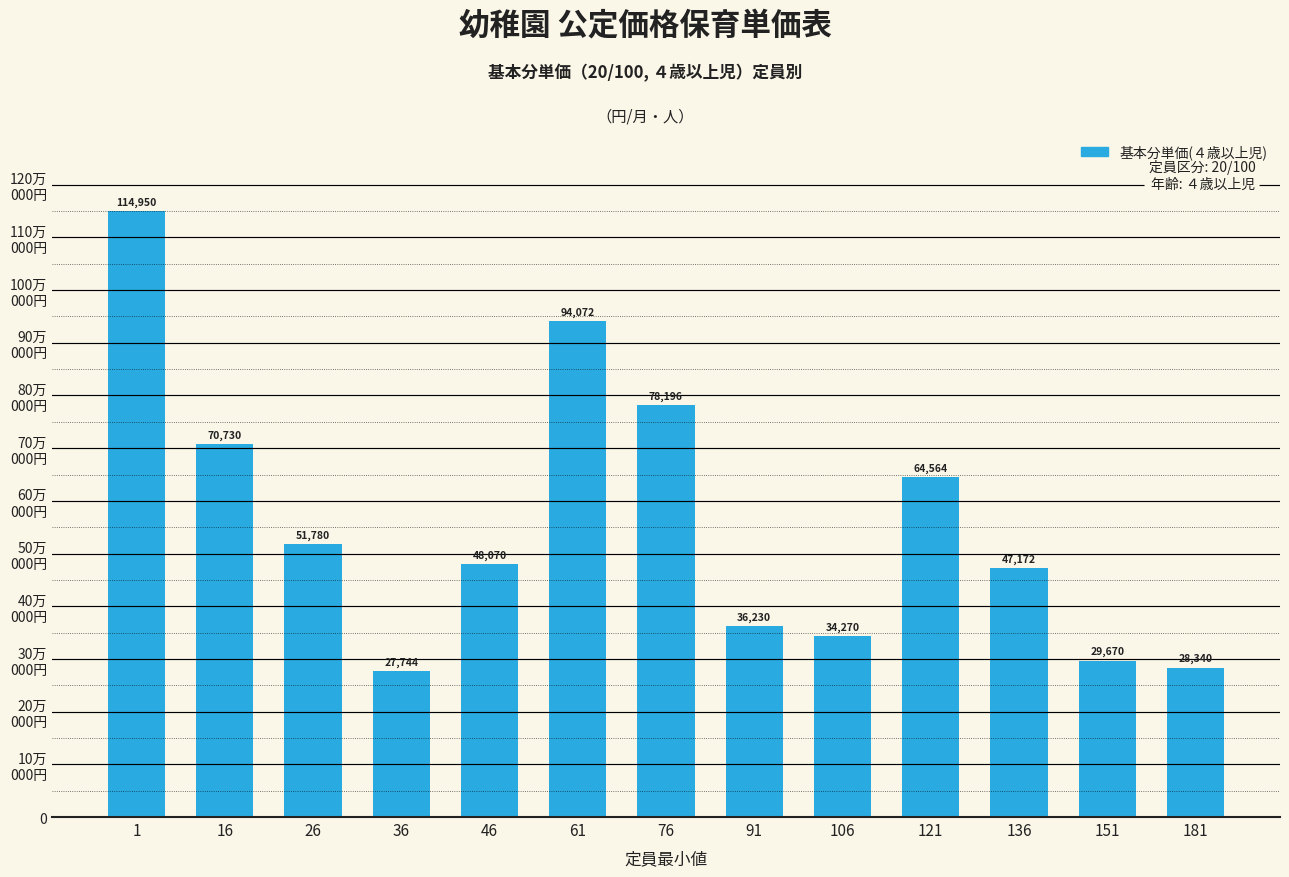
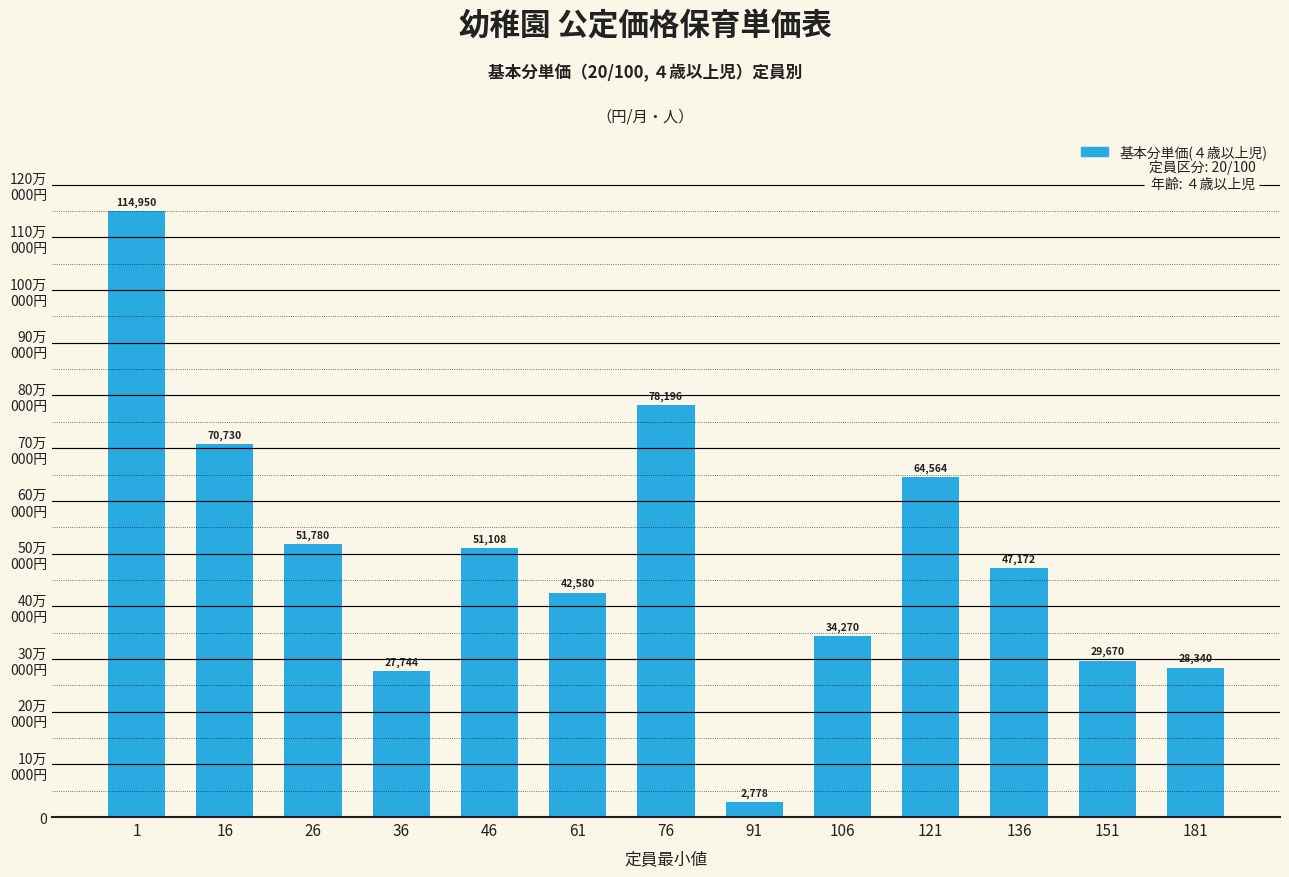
  {
    "1": "114,950",
    "16": "70,730",
    "26": "51,780",
    "36": "27,744",
-   "46": "48,070",
-   "61": "94,072",
+   "46": "51,108",
+   "61": "42,580",
    "76": "78,196",
-   "91": "36,230",
+   "91": "2,778",
    "106": "34,270",
    "121": "64,564",
    "136": "47,172",
    "151": "29,670",
    "181": "28,340"
  }
